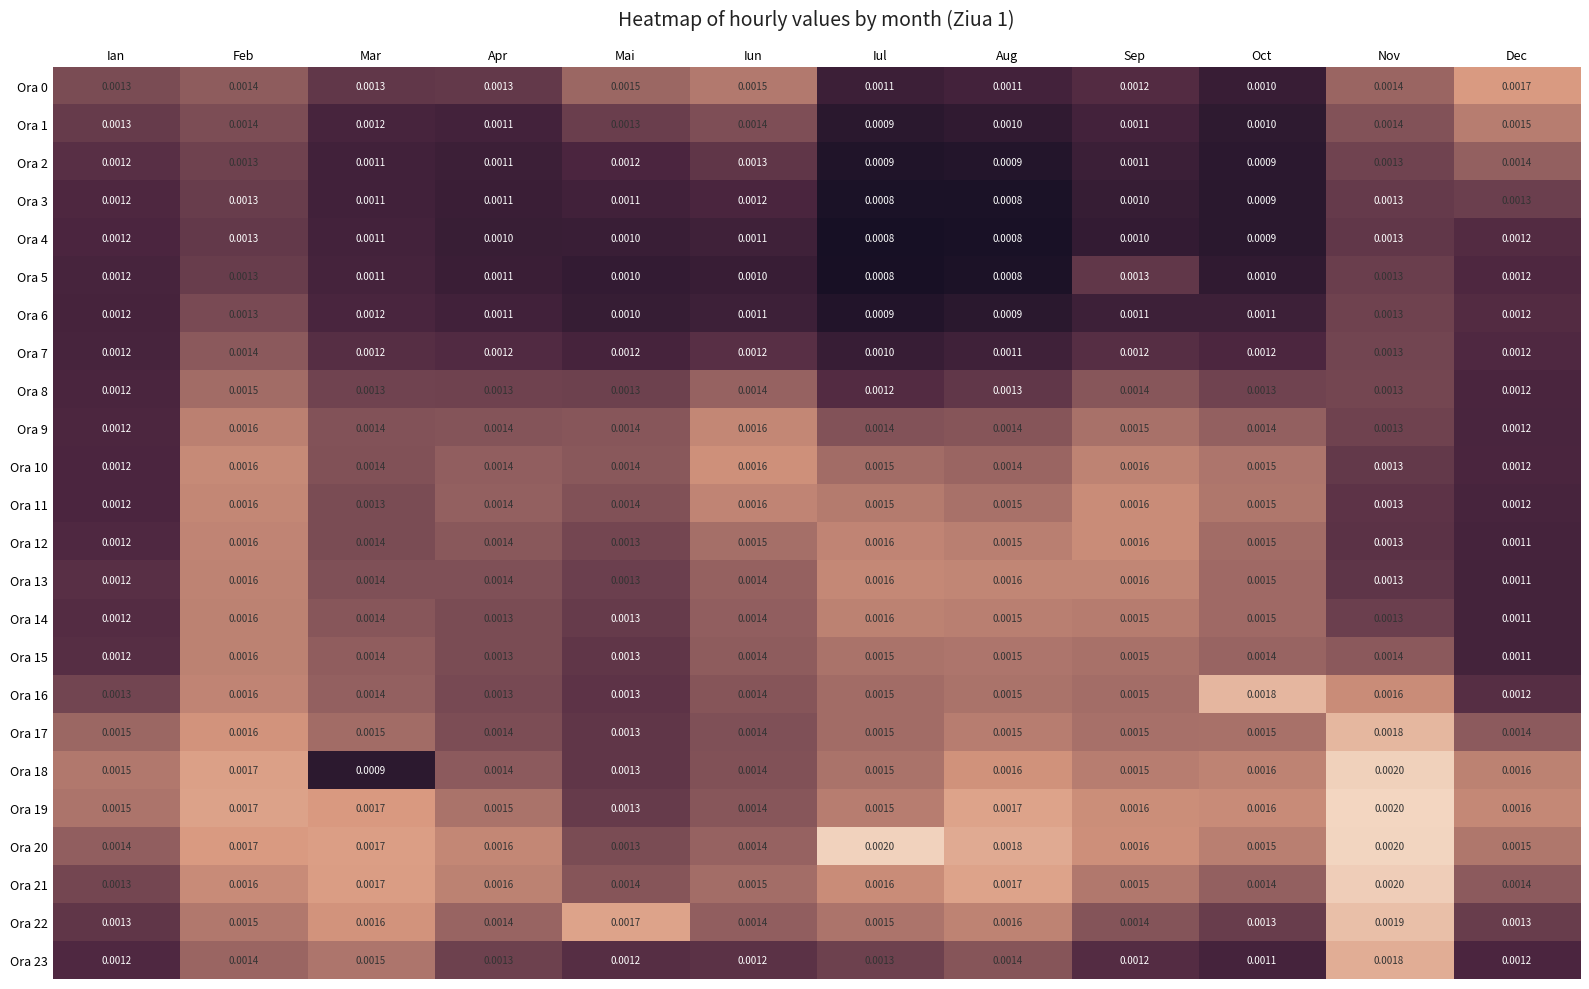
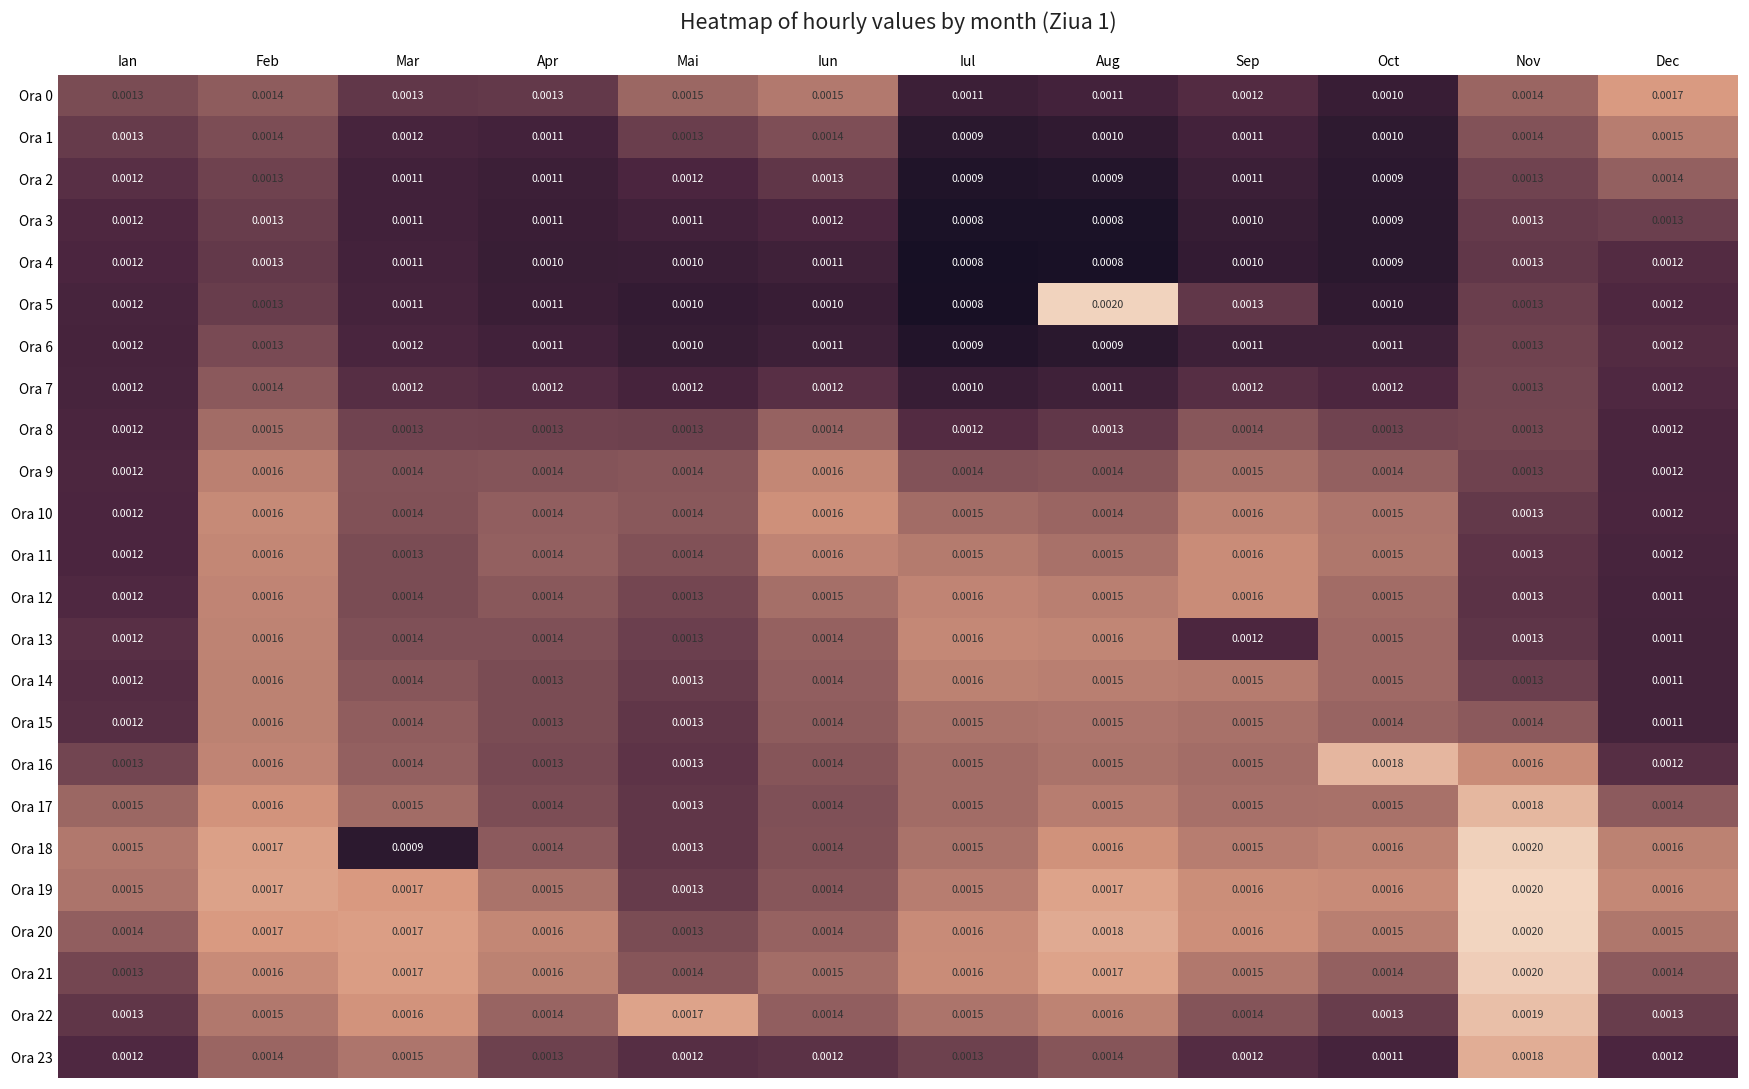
  {
    "Ora 5": {
      "Ian": 0.0012,
      "Feb": 0.0013,
      "Mar": 0.0011,
      "Apr": 0.0011,
      "Mai": 0.0010,
      "Iun": 0.0010,
      "Iul": 0.0008,
-     "Aug": 0.0008,
+     "Aug": 0.0020,
      "Sep": 0.0013,
      "Oct": 0.0010,
      "Nov": 0.0013,
      "Dec": 0.0012
    },
    "Ora 13": {
      "Ian": 0.0012,
      "Feb": 0.0016,
      "Mar": 0.0014,
      "Apr": 0.0014,
      "Mai": 0.0013,
      "Iun": 0.0014,
      "Iul": 0.0016,
      "Aug": 0.0016,
-     "Sep": 0.0016,
+     "Sep": 0.0012,
      "Oct": 0.0015,
      "Nov": 0.0013,
      "Dec": 0.0011
    },
    "Ora 20": {
      "Ian": 0.0014,
      "Feb": 0.0017,
      "Mar": 0.0017,
      "Apr": 0.0016,
      "Mai": 0.0013,
      "Iun": 0.0014,
-     "Iul": 0.0020,
+     "Iul": 0.0016,
      "Aug": 0.0018,
      "Sep": 0.0016,
      "Oct": 0.0015,
      "Nov": 0.0020,
      "Dec": 0.0015
    }
  }
